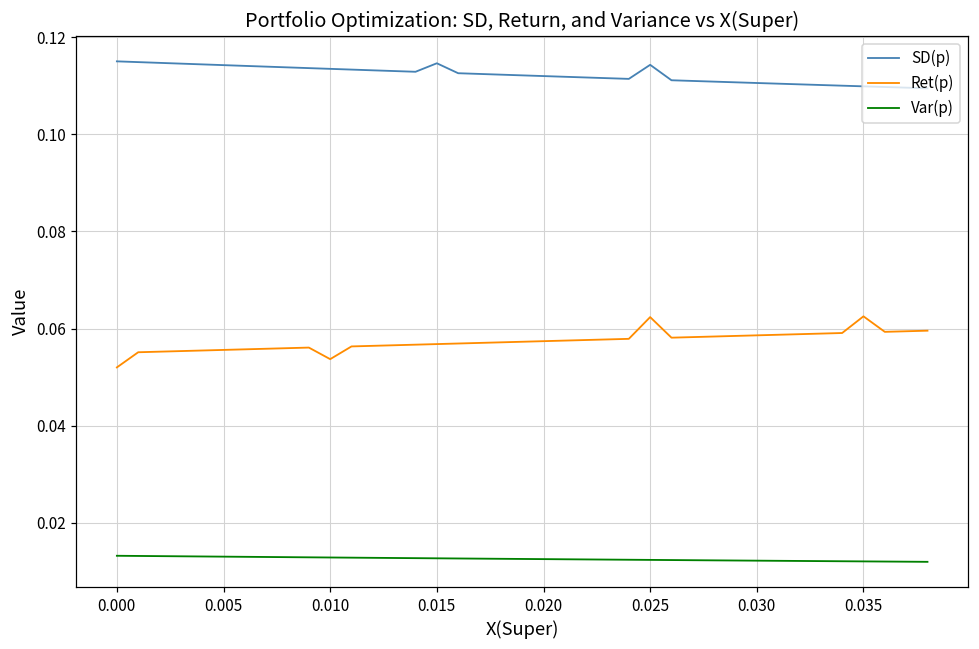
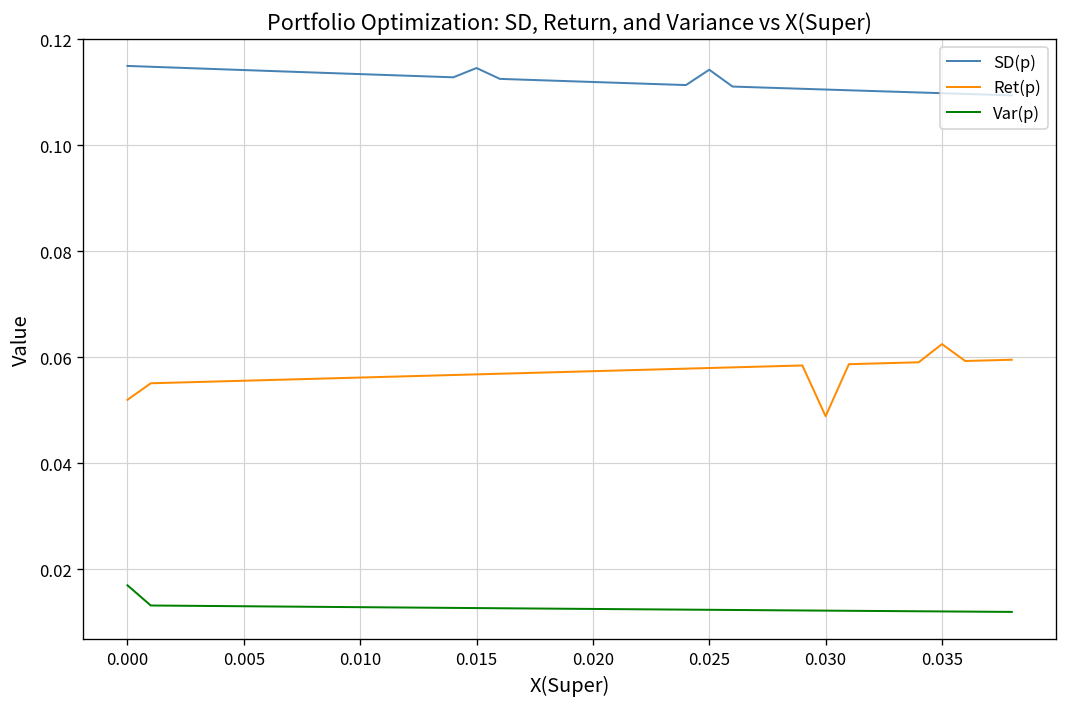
  {
    "SD(p)": {
      "0.000": 0.115,
      "0.005": 0.114,
      "0.010": 0.113,
      "0.015": 0.115,
      "0.020": 0.112,
      "0.025": 0.114,
      "0.030": 0.111
    },
    "Ret(p)": {
      "0.000": 0.052,
      "0.005": 0.056,
-     "0.010": 0.054,
+     "0.010": 0.056,
      "0.015": 0.057,
      "0.020": 0.057,
-     "0.025": 0.062,
-     "0.030": 0.059,
+     "0.025": 0.058,
+     "0.030": 0.049,
      "0.035": 0.063
    },
    "Var(p)": {
-     "0.000": 0.013,
+     "0.000": 0.017,
      "0.005": 0.013,
      "0.010": 0.013,
      "0.015": 0.013,
      "0.020": 0.013,
      "0.025": 0.012,
      "0.030": 0.012,
      "0.035": 0.012
    }
  }
